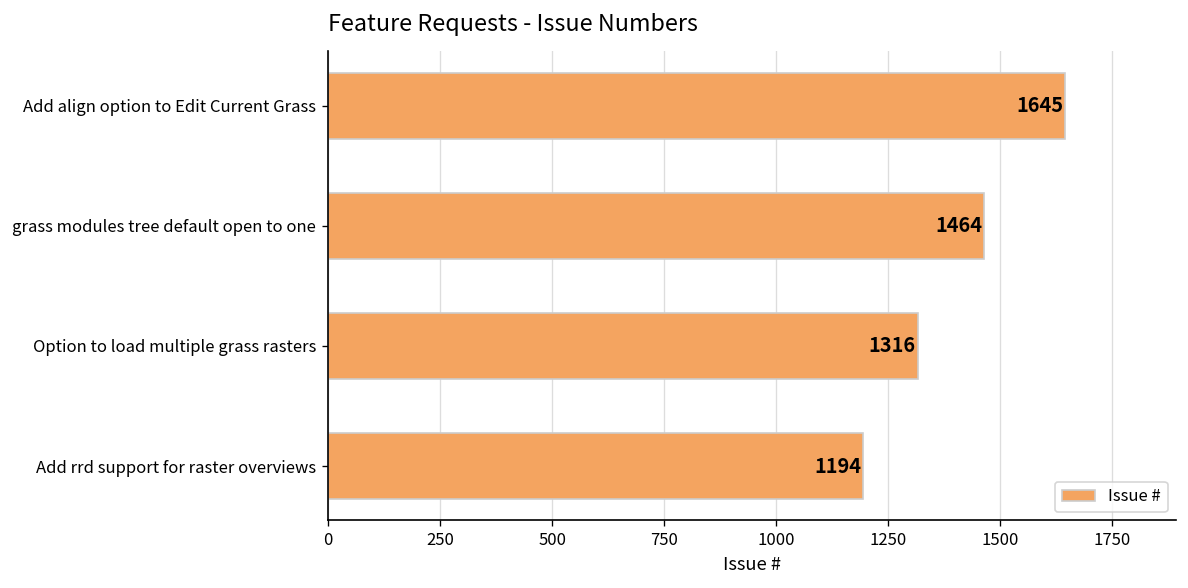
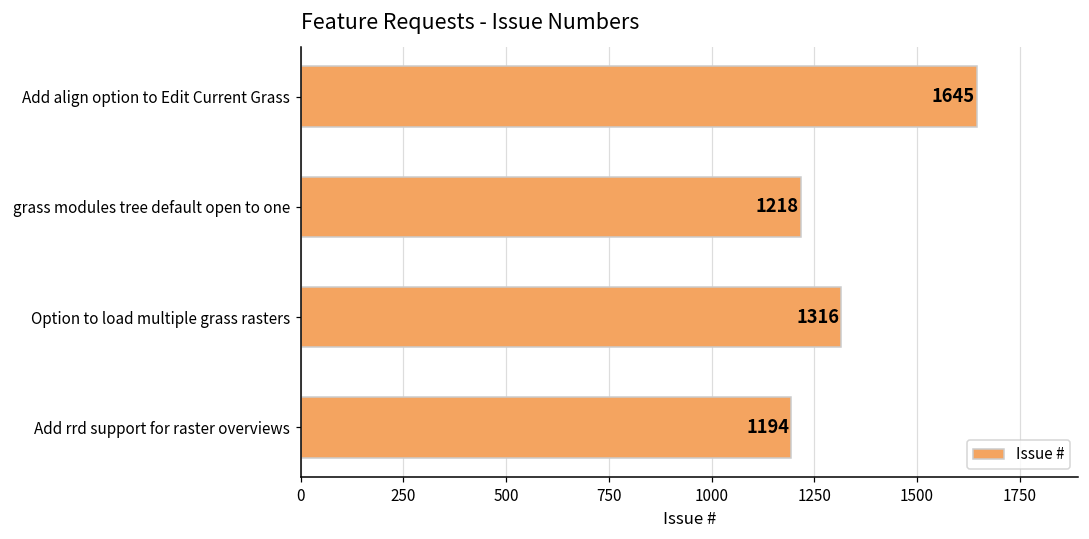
  {
    "Add align option to Edit Current Grass": 1645,
-   "grass modules tree default open to one": 1464,
+   "grass modules tree default open to one": 1218,
    "Option to load multiple grass rasters": 1316,
    "Add rrd support for raster overviews": 1194
  }
